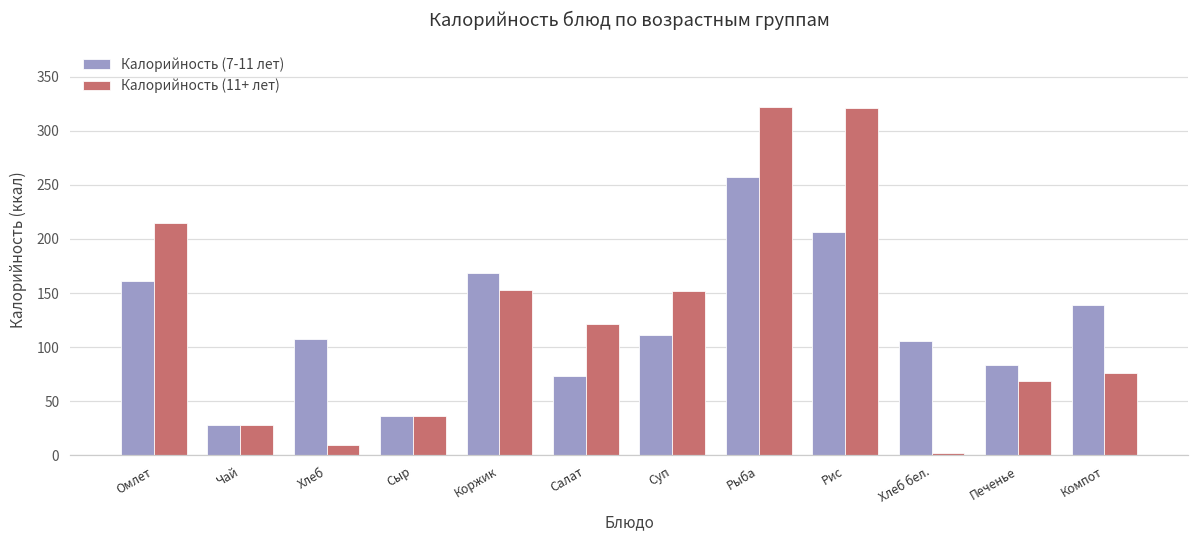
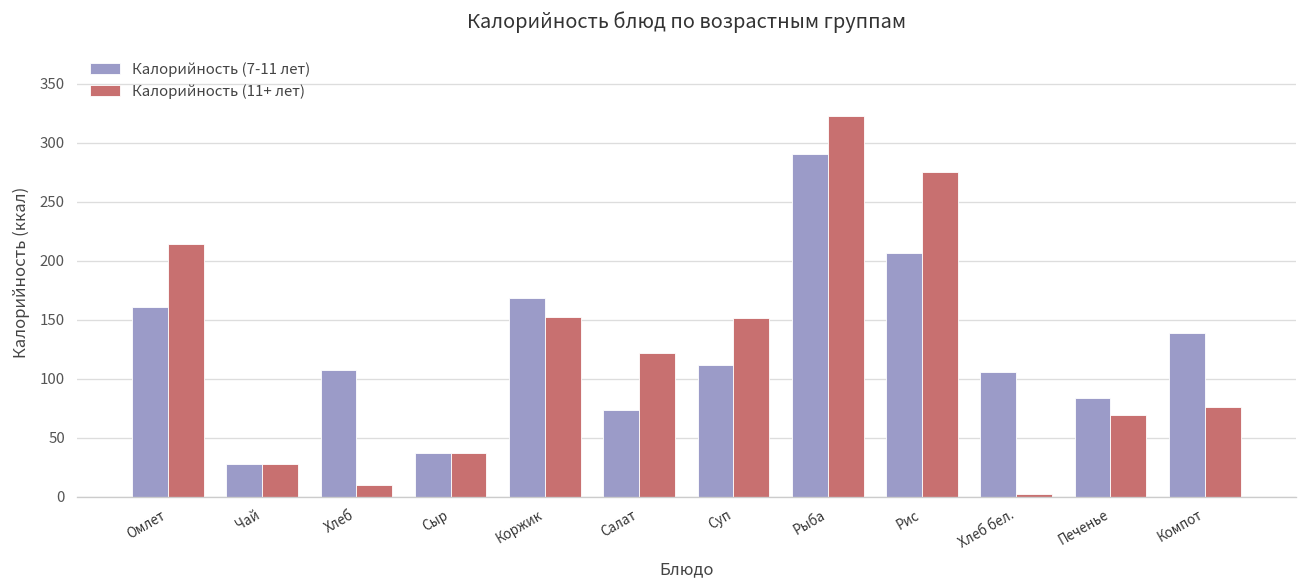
  {
    "Калорийность (7-11 лет)": {
      "Омлет": 160,
      "Чай": 30,
      "Хлеб": 110,
      "Сыр": 40,
      "Коржик": 170,
      "Салат": 70,
      "Суп": 110,
-     "Рыба": 260,
+     "Рыба": 290,
      "Рис": 210,
      "Хлеб бел.": 110,
      "Печенье": 80,
      "Компот": 140
    },
    "Калорийность (11+ лет)": {
      "Омлет": 210,
      "Чай": 30,
      "Хлеб": 10,
      "Сыр": 40,
      "Коржик": 150,
      "Салат": 120,
      "Суп": 150,
      "Рыба": 320,
-     "Рис": 320,
+     "Рис": 280,
      "Печенье": 70,
      "Компот": 80
    }
  }
